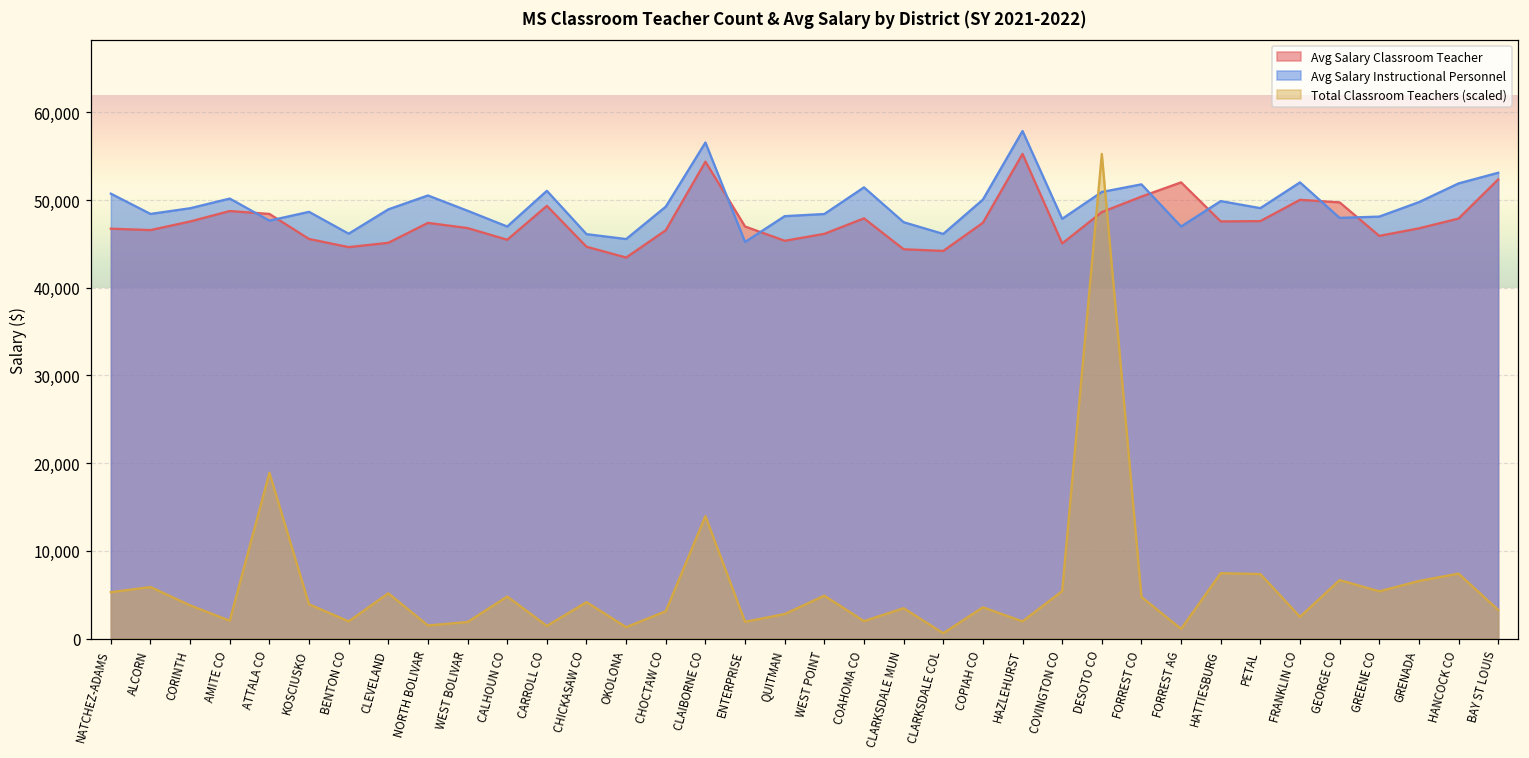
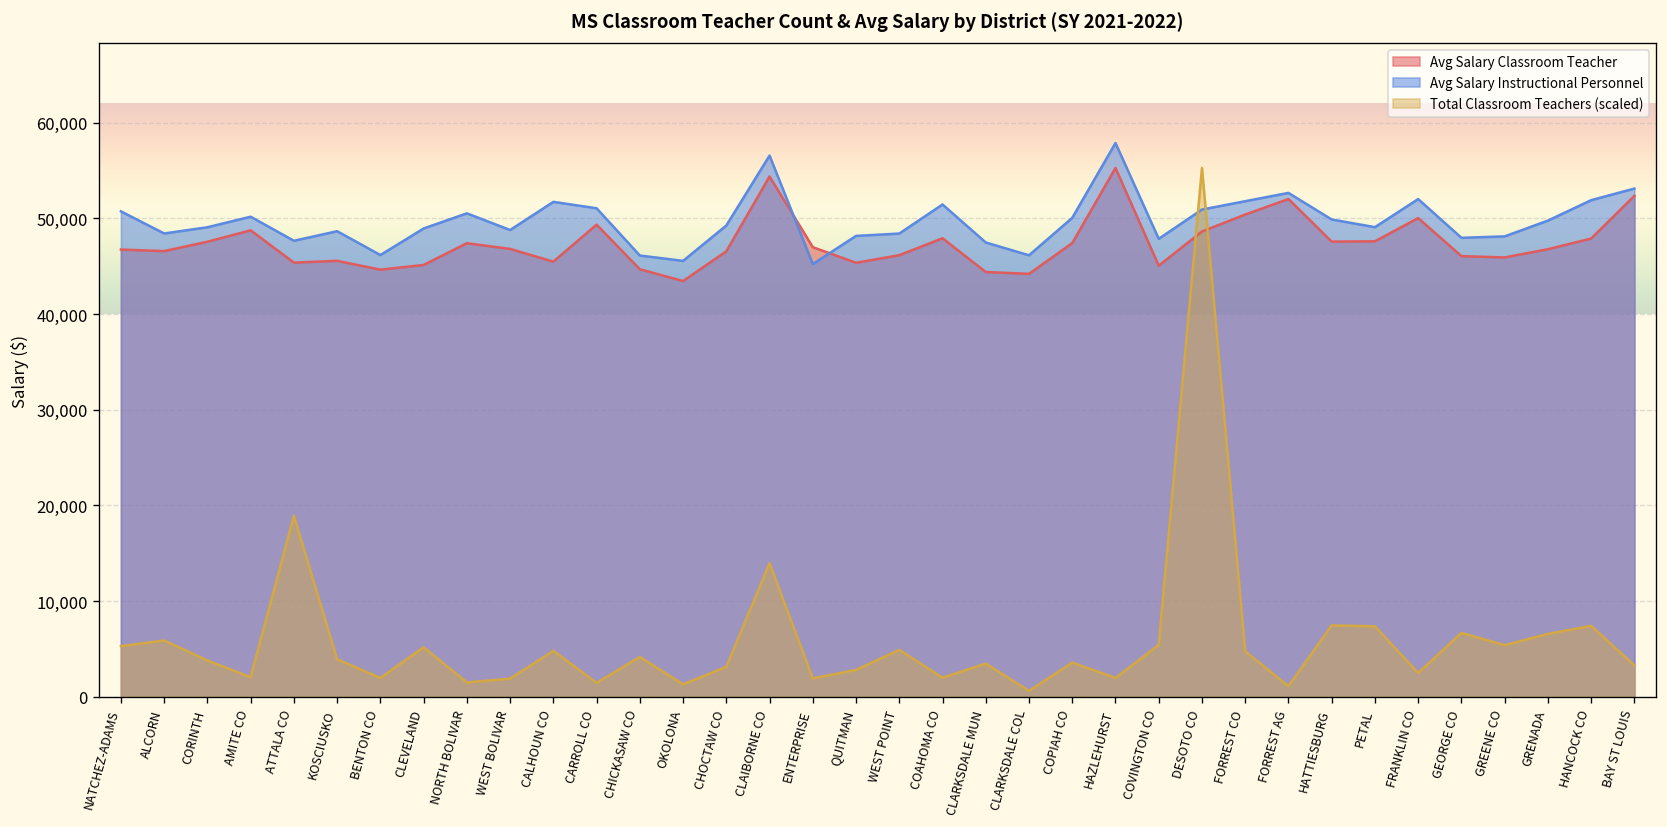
  {
    "Avg Salary Classroom Teacher": {
      "NATCHEZ-ADAMS": "47,000",
      "ALCORN": "47,000",
      "CORINTH": "48,000",
      "AMITE CO": "49,000",
-     "ATTALA CO": "48,000",
+     "ATTALA CO": "45,000",
      "KOSCIUSKO": "46,000",
      "BENTON CO": "45,000",
      "CLEVELAND": "45,000",
      "NORTH BOLIVAR": "47,000",
      "WEST BOLIVAR": "47,000",
      "CALHOUN CO": "45,000",
      "CARROLL CO": "49,000",
      "CHICKASAW CO": "45,000",
      "OKOLONA": "43,000",
      "CHOCTAW CO": "47,000",
      "CLAIBORNE CO": "54,000",
      "ENTERPRISE": "47,000",
      "QUITMAN": "45,000",
      "WEST POINT": "46,000",
      "COAHOMA CO": "48,000",
      "CLARKSDALE MUN": "44,000",
      "CLARKSDALE COL": "44,000",
      "COPIAH CO": "47,000",
      "HAZLEHURST": "55,000",
      "COVINGTON CO": "45,000",
      "DESOTO CO": "49,000",
      "FORREST CO": "50,000",
      "FORREST AG": "52,000",
      "HATTIESBURG": "48,000",
      "PETAL": "48,000",
      "FRANKLIN CO": "50,000",
-     "GEORGE CO": "50,000",
+     "GEORGE CO": "46,000",
      "GREENE CO": "46,000",
      "GRENADA": "47,000",
      "HANCOCK CO": "48,000",
      "BAY ST LOUIS": "52,000"
    },
    "Avg Salary Instructional Personnel": {
      "NATCHEZ-ADAMS": "51,000",
      "ALCORN": "48,000",
      "CORINTH": "49,000",
      "AMITE CO": "50,000",
      "ATTALA CO": "48,000",
      "KOSCIUSKO": "49,000",
      "BENTON CO": "46,000",
      "CLEVELAND": "49,000",
      "NORTH BOLIVAR": "51,000",
      "WEST BOLIVAR": "49,000",
-     "CALHOUN CO": "47,000",
+     "CALHOUN CO": "52,000",
      "CARROLL CO": "51,000",
      "CHICKASAW CO": "46,000",
      "OKOLONA": "46,000",
      "CHOCTAW CO": "49,000",
      "CLAIBORNE CO": "57,000",
      "ENTERPRISE": "45,000",
      "QUITMAN": "48,000",
      "WEST POINT": "48,000",
      "COAHOMA CO": "51,000",
      "CLARKSDALE MUN": "47,000",
      "CLARKSDALE COL": "46,000",
      "COPIAH CO": "50,000",
      "HAZLEHURST": "58,000",
      "COVINGTON CO": "48,000",
      "DESOTO CO": "51,000",
      "FORREST CO": "52,000",
-     "FORREST AG": "47,000",
+     "FORREST AG": "53,000",
      "HATTIESBURG": "50,000",
      "PETAL": "49,000",
      "FRANKLIN CO": "52,000",
      "GEORGE CO": "48,000",
      "GREENE CO": "48,000",
      "GRENADA": "50,000",
      "HANCOCK CO": "52,000",
      "BAY ST LOUIS": "53,000"
    },
    "Total Classroom Teachers (scaled)": {
      "NATCHEZ-ADAMS": "5,000",
      "ALCORN": "6,000",
      "CORINTH": "4,000",
      "AMITE CO": "2,000",
      "ATTALA CO": "19,000",
      "KOSCIUSKO": "4,000",
      "BENTON CO": "2,000",
      "CLEVELAND": "5,000",
      "NORTH BOLIVAR": "2,000",
      "WEST BOLIVAR": "2,000",
      "CALHOUN CO": "5,000",
      "CARROLL CO": "1,000",
      "CHICKASAW CO": "4,000",
      "OKOLONA": "1,000",
      "CHOCTAW CO": "3,000",
      "CLAIBORNE CO": "14,000",
      "ENTERPRISE": "2,000",
      "QUITMAN": "3,000",
      "WEST POINT": "5,000",
      "COAHOMA CO": "2,000",
      "CLARKSDALE MUN": "3,000",
      "CLARKSDALE COL": "1,000",
      "COPIAH CO": "4,000",
      "HAZLEHURST": "2,000",
      "COVINGTON CO": "5,000",
      "DESOTO CO": "55,000",
      "FORREST CO": "5,000",
      "FORREST AG": "1,000",
      "HATTIESBURG": "7,000",
      "PETAL": "7,000",
      "FRANKLIN CO": "2,000",
      "GEORGE CO": "7,000",
      "GREENE CO": "5,000",
      "GRENADA": "7,000",
      "HANCOCK CO": "7,000",
      "BAY ST LOUIS": "3,000"
    }
  }
